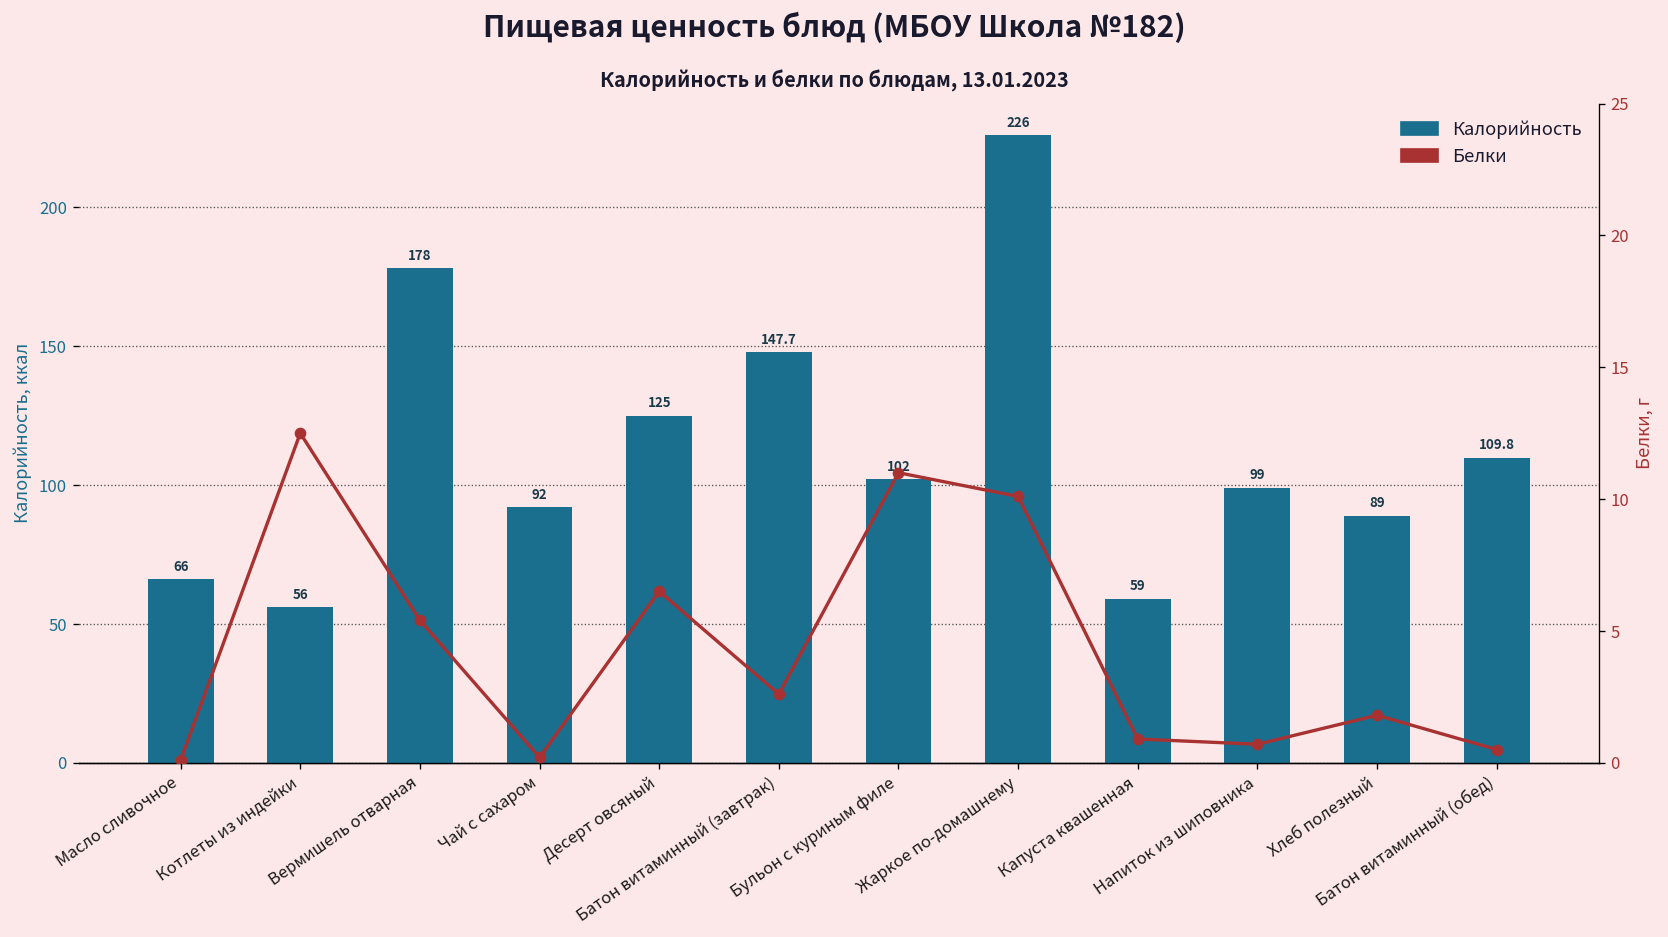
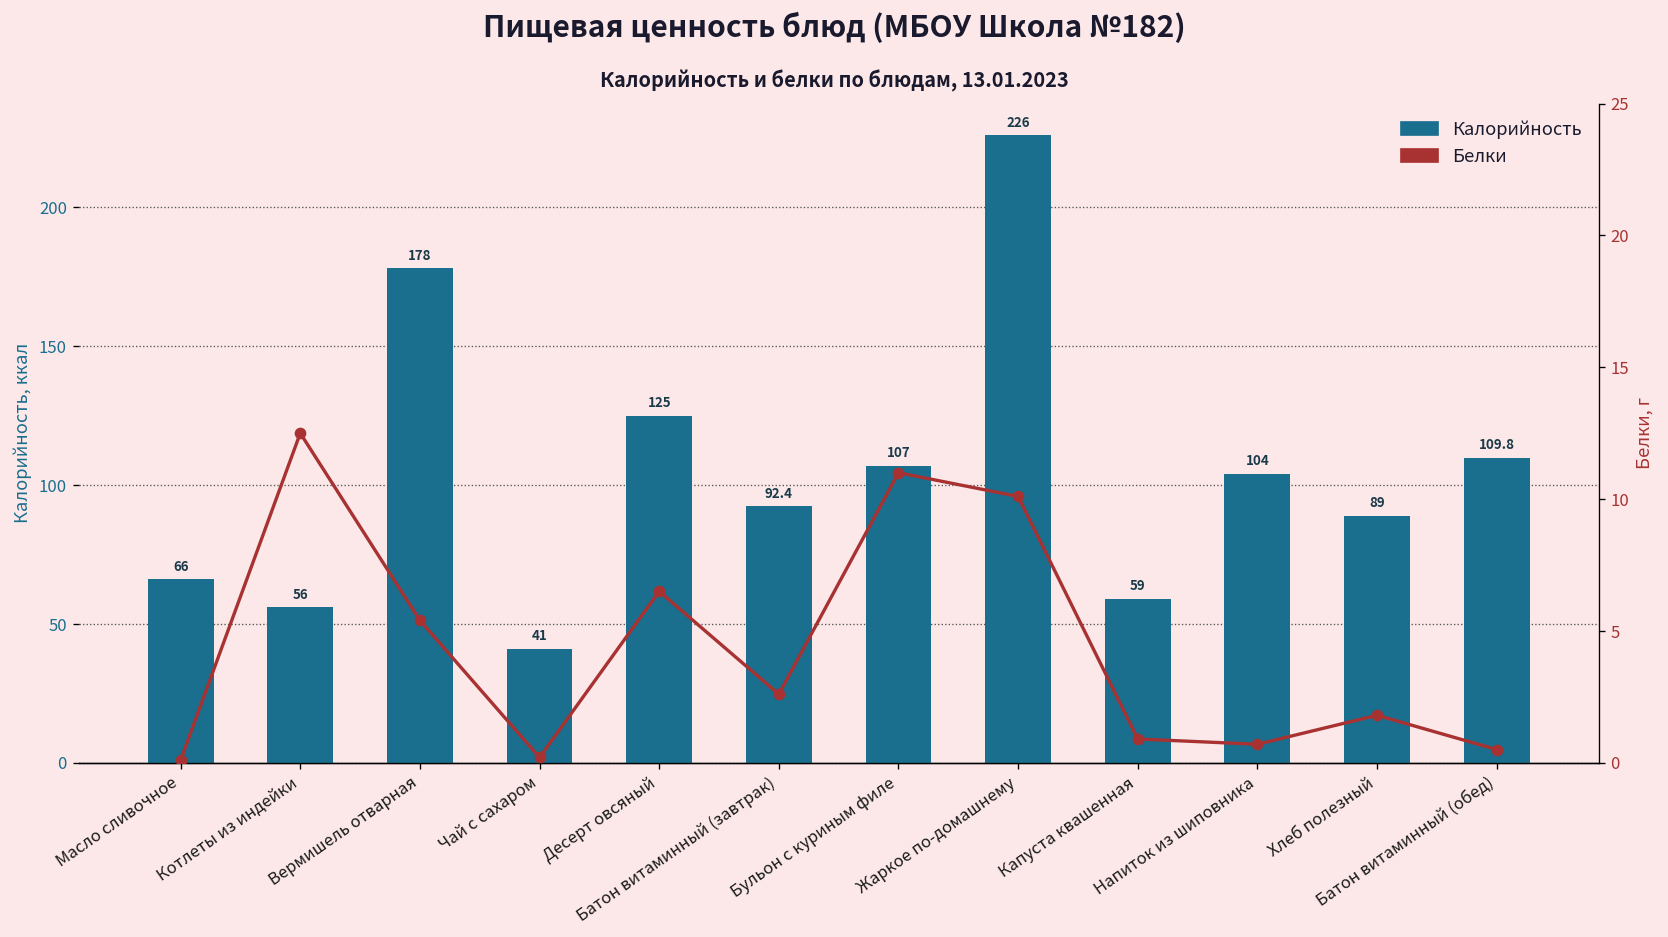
  {
    "Калорийность": {
      "Масло сливочное": 66,
      "Котлеты из индейки": 56,
      "Вермишель отварная": 178,
-     "Чай с сахаром": 92,
+     "Чай с сахаром": 41,
      "Десерт овсяный": 125,
-     "Батон витаминный (завтрак)": 147.7,
-     "Бульон с куриным филе": 102,
+     "Батон витаминный (завтрак)": 92.4,
+     "Бульон с куриным филе": 107,
      "Жаркое по-домашнему": 226,
      "Капуста квашенная": 59,
-     "Напиток из шиповника": 99,
+     "Напиток из шиповника": 104,
      "Хлеб полезный": 89,
      "Батон витаминный (обед)": 109.8
    }
  }
